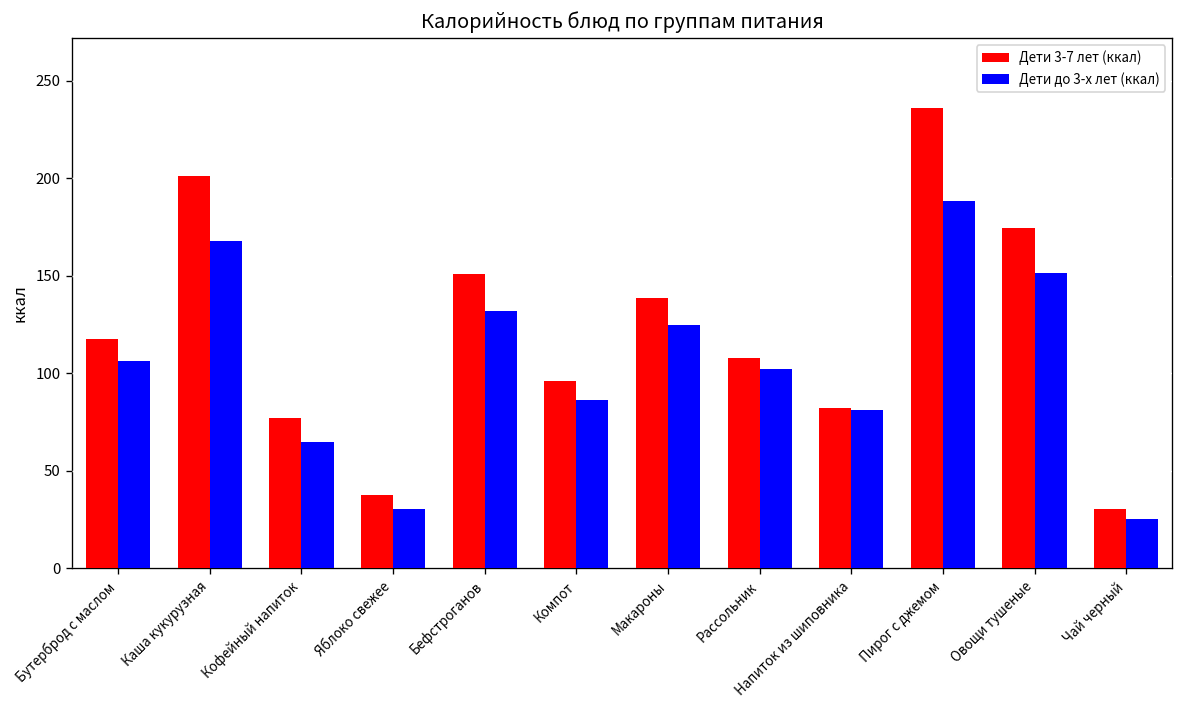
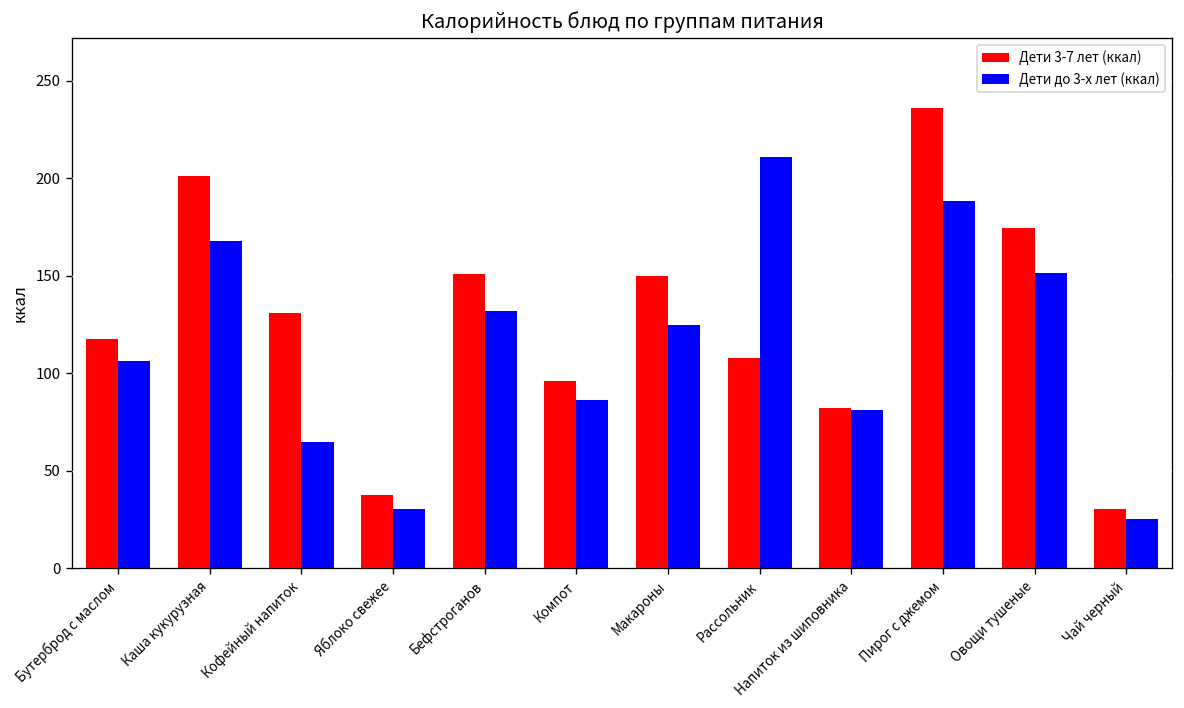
  {
    "Дети 3-7 лет (ккал)": {
      "Бутерброд с маслом": 118,
      "Каша кукурузная": 201,
-     "Кофейный напиток": 77,
+     "Кофейный напиток": 131,
      "Яблоко свежее": 38,
      "Бефстроганов": 151,
      "Компот": 96,
-     "Макароны": 139,
+     "Макароны": 150,
      "Рассольник": 108,
      "Напиток из шиповника": 82,
      "Пирог с джемом": 236,
      "Овощи тушеные": 175,
      "Чай черный": 30
    },
    "Дети до 3-х лет (ккал)": {
      "Бутерброд с маслом": 106,
      "Каша кукурузная": 168,
      "Кофейный напиток": 64,
      "Яблоко свежее": 30,
      "Бефстроганов": 132,
      "Компот": 86,
      "Макароны": 125,
-     "Рассольник": 102,
+     "Рассольник": 211,
      "Напиток из шиповника": 81,
      "Пирог с джемом": 188,
      "Овощи тушеные": 151,
      "Чай черный": 25
    }
  }
